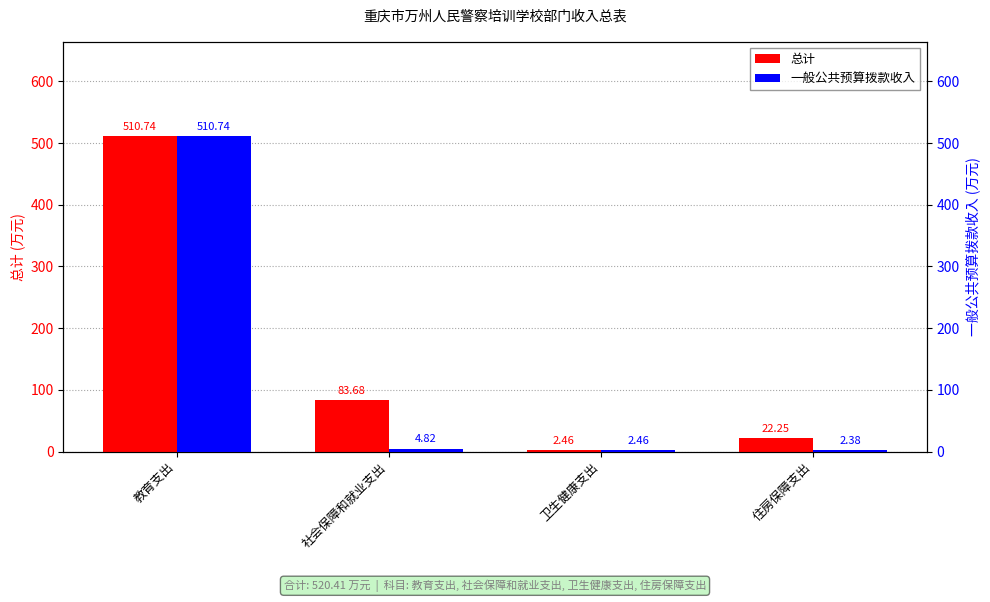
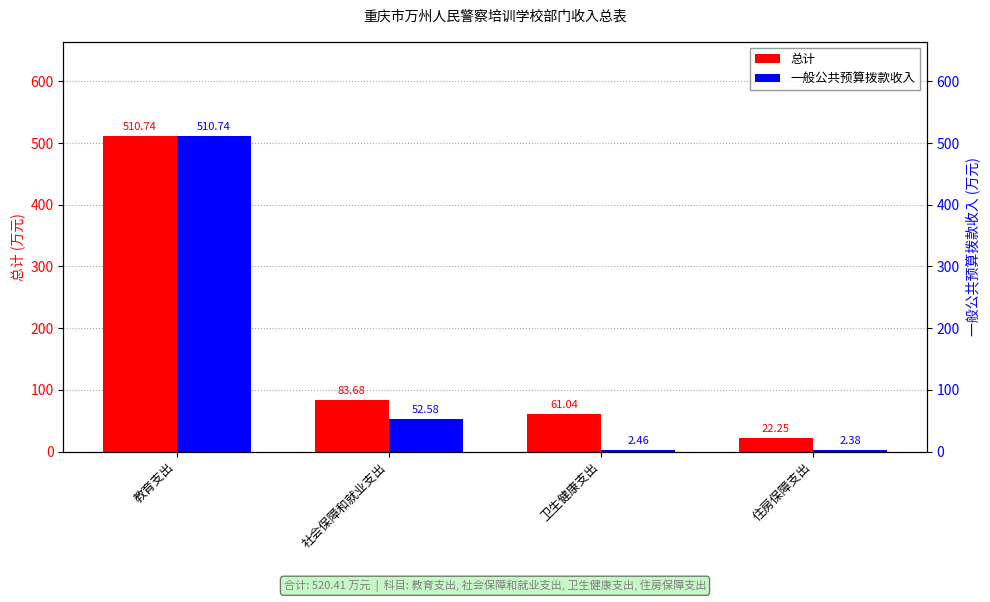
  {
    "总计": {
      "教育支出": 510.74,
      "社会保障和就业支出": 83.68,
-     "卫生健康支出": 2.46,
+     "卫生健康支出": 61.04,
      "住房保障支出": 22.25
    },
    "一般公共预算拨款收入": {
      "教育支出": 510.74,
-     "社会保障和就业支出": 4.82,
+     "社会保障和就业支出": 52.58,
      "卫生健康支出": 2.46,
      "住房保障支出": 2.38
    }
  }
